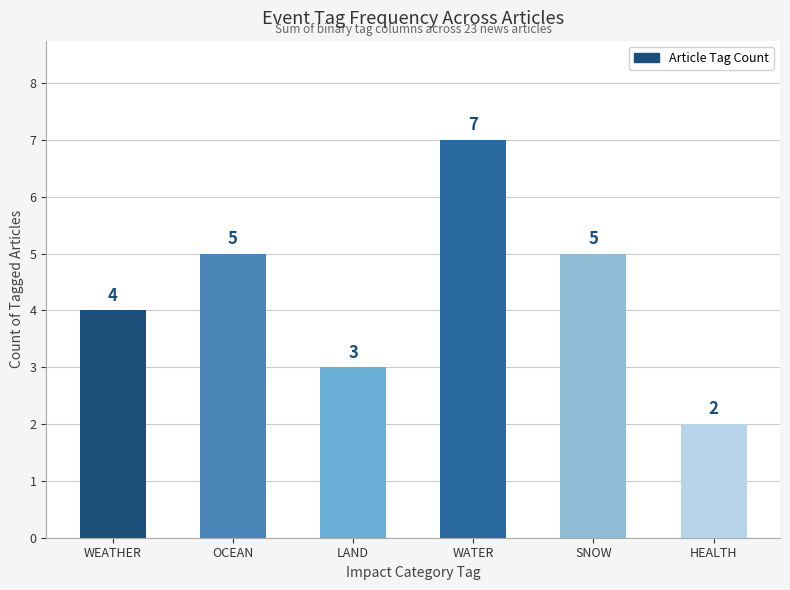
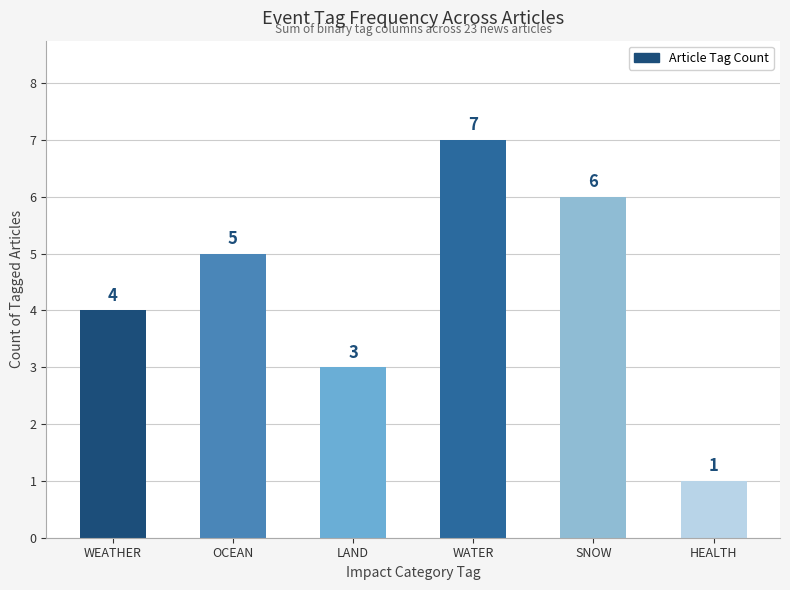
  {
    "WEATHER": 4,
    "OCEAN": 5,
    "LAND": 3,
    "WATER": 7,
-   "SNOW": 5,
-   "HEALTH": 2
+   "SNOW": 6,
+   "HEALTH": 1
  }
